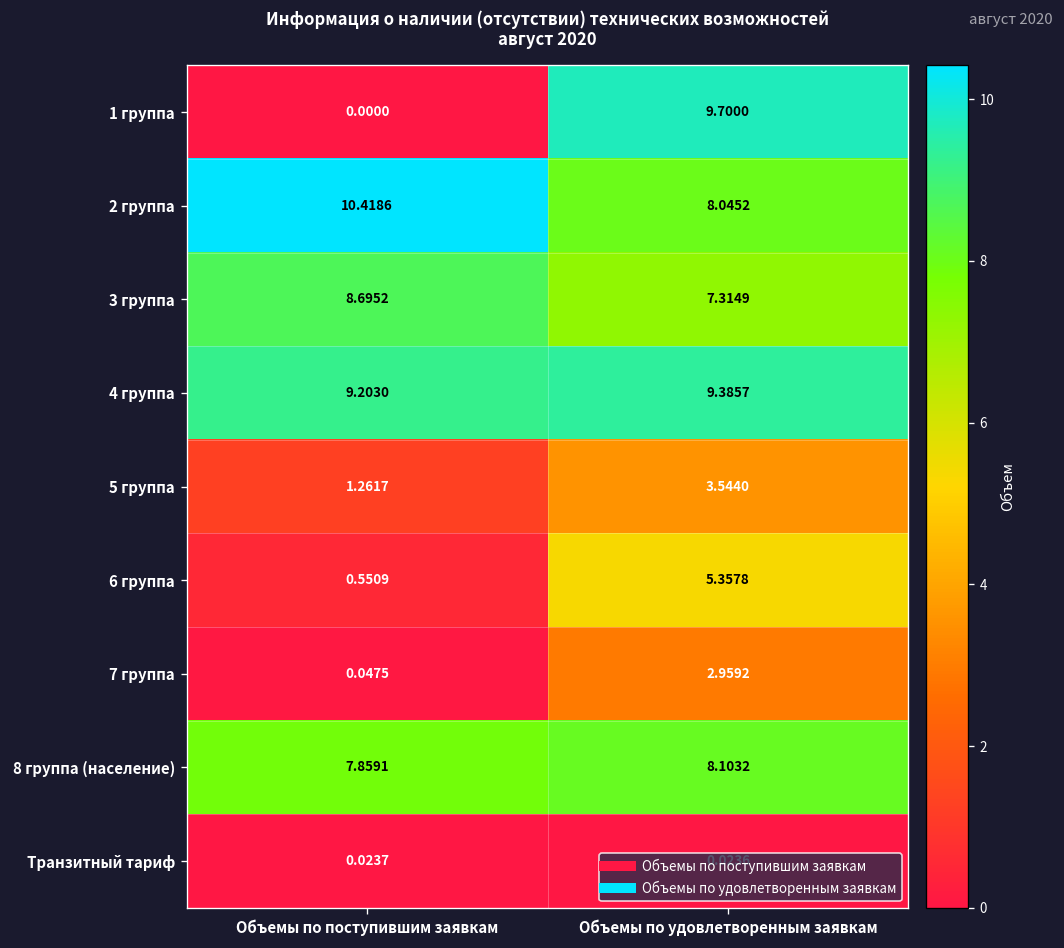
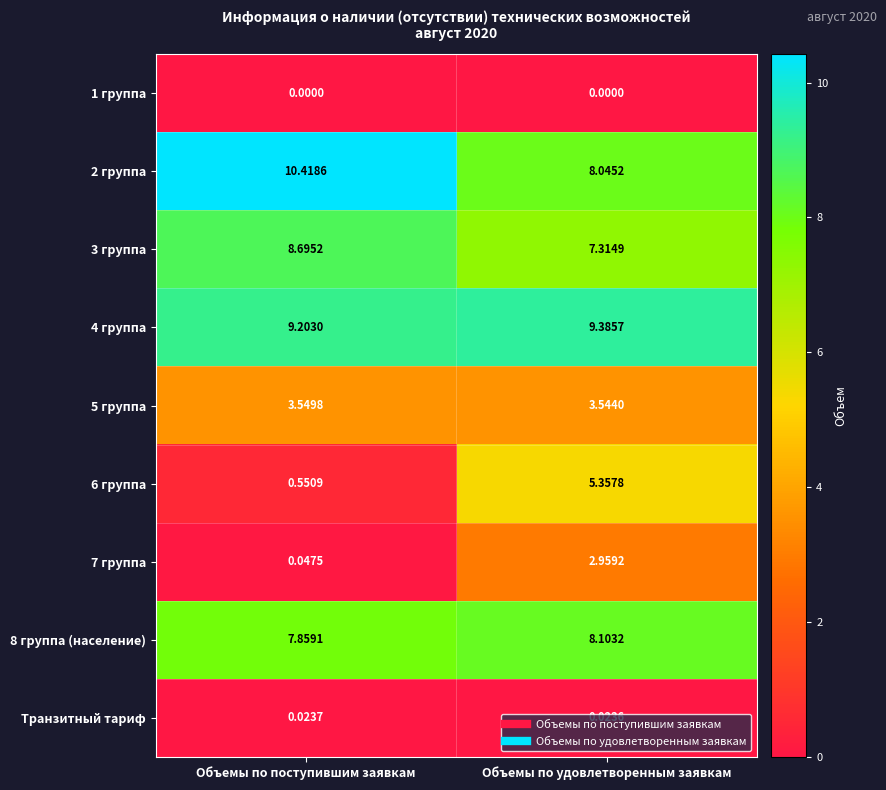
  {
    "1 группа": {
      "Объемы по поступившим заявкам": 0.0000,
-     "Объемы по удовлетворенным заявкам": 9.7000
+     "Объемы по удовлетворенным заявкам": 0.0000
    },
    "2 группа": {
      "Объемы по поступившим заявкам": 10.4186,
      "Объемы по удовлетворенным заявкам": 8.0452
    },
    "3 группа": {
      "Объемы по поступившим заявкам": 8.6952,
      "Объемы по удовлетворенным заявкам": 7.3149
    },
    "4 группа": {
      "Объемы по поступившим заявкам": 9.2030,
      "Объемы по удовлетворенным заявкам": 9.3857
    },
    "5 группа": {
-     "Объемы по поступившим заявкам": 1.2617,
+     "Объемы по поступившим заявкам": 3.5498,
      "Объемы по удовлетворенным заявкам": 3.5440
    },
    "6 группа": {
      "Объемы по поступившим заявкам": 0.5509,
      "Объемы по удовлетворенным заявкам": 5.3578
    },
    "7 группа": {
      "Объемы по поступившим заявкам": 0.0475,
      "Объемы по удовлетворенным заявкам": 2.9592
    },
    "8 группа (население)": {
      "Объемы по поступившим заявкам": 7.8591,
      "Объемы по удовлетворенным заявкам": 8.1032
    },
    "Транзитный тариф": {
      "Объемы по поступившим заявкам": 0.0237
    }
  }
